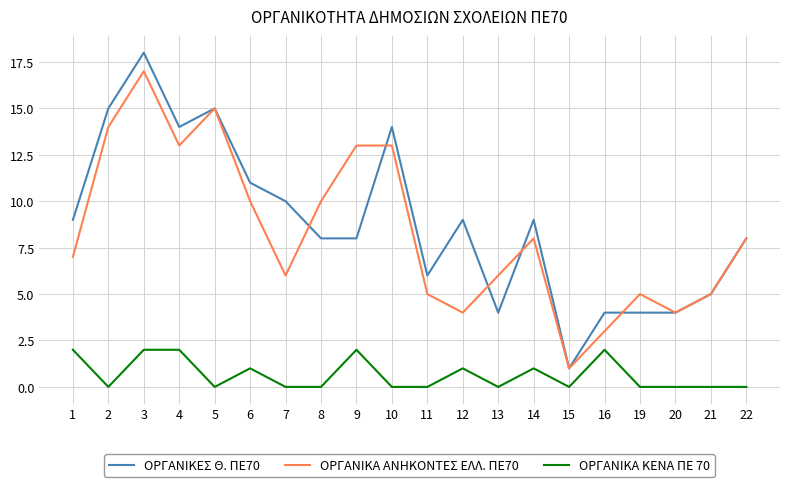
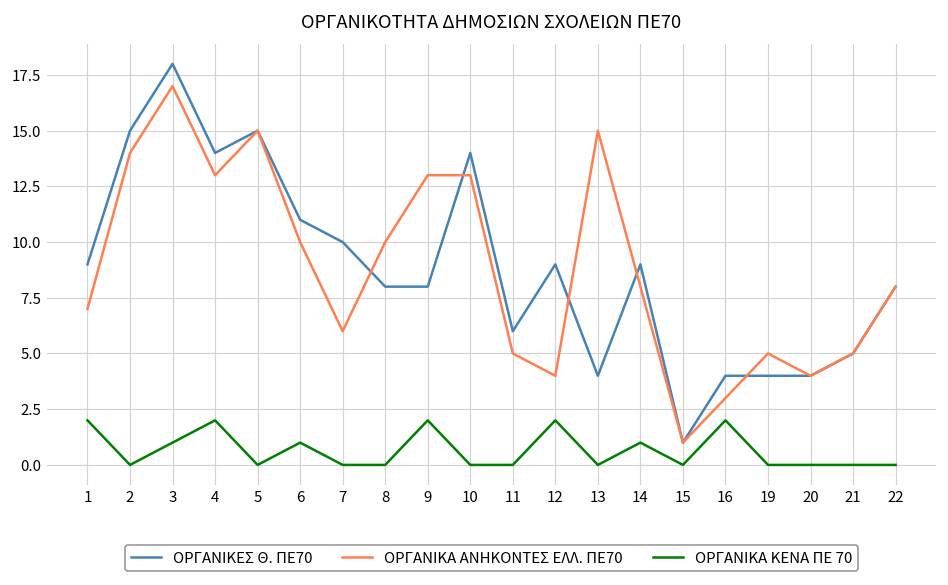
  {
    "ΟΡΓΑΝΙΚΕΣ Θ. ΠΕ70": {
      "1": 9,
      "2": 15,
      "3": 18,
      "4": 14,
      "6": 11,
      "7": 10,
      "8": 8,
      "9": 8,
      "10": 14,
      "11": 6,
      "12": 9,
      "13": 4,
      "14": 9,
      "16": 4,
      "19": 4
    },
    "ΟΡΓΑΝΙΚΑ ΑΝΗΚΟΝΤΕΣ ΕΛΛ. ΠΕ70": {
      "1": 7,
      "2": 14,
      "3": 17,
      "4": 13,
      "6": 10,
      "7": 6,
      "8": 10,
      "9": 13,
      "10": 13,
      "11": 5,
      "12": 4,
-     "13": 6,
+     "13": 15,
      "14": 8,
      "16": 3,
      "19": 5
    },
    "ΟΡΓΑΝΙΚΑ ΚΕΝΑ ΠΕ 70": {
      "1": 2,
      "2": 0,
-     "3": 2,
+     "3": 1,
      "4": 2,
      "5": 0,
      "6": 1,
      "7": 0,
      "8": 0,
      "9": 2,
      "10": 0,
      "11": 0,
-     "12": 1,
+     "12": 2,
      "13": 0,
      "14": 1,
      "15": 0,
      "16": 2,
      "19": 0,
      "20": 0,
      "21": 0,
      "22": 0
    }
  }
